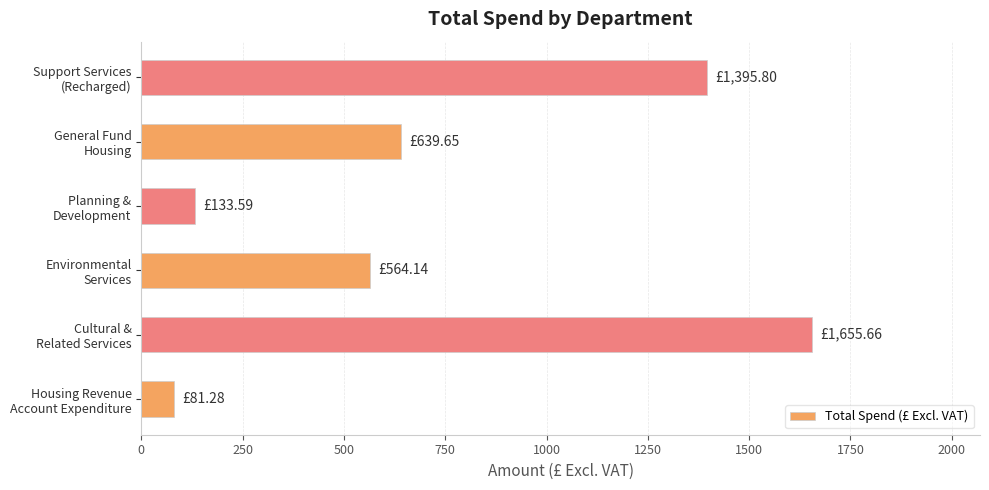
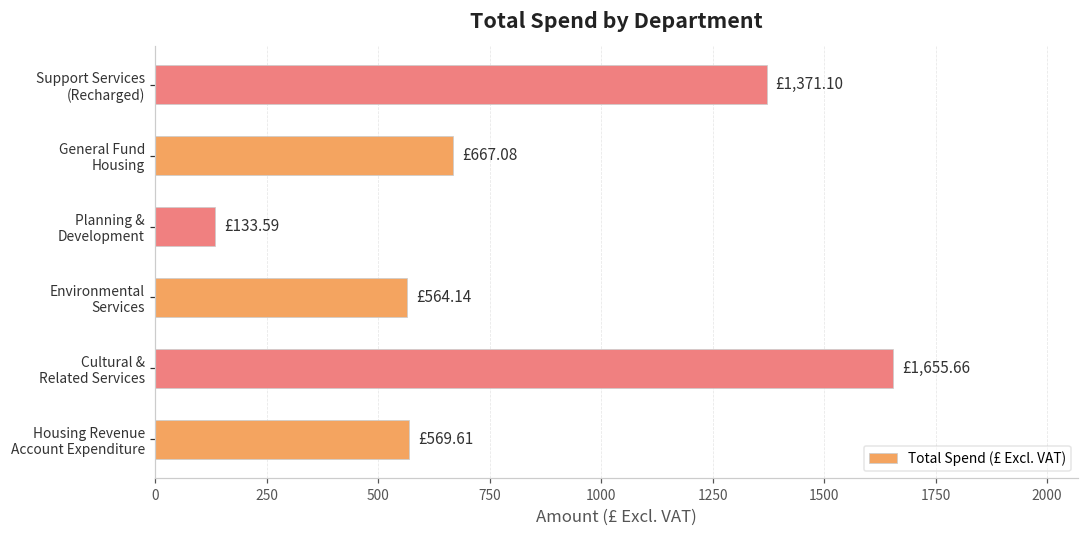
  {
-   "Support Services (Recharged)": "£1,395.80",
-   "General Fund Housing": "£639.65",
+   "Support Services (Recharged)": "£1,371.10",
+   "General Fund Housing": "£667.08",
    "Planning & Development": "£133.59",
    "Environmental Services": "£564.14",
    "Cultural & Related Services": "£1,655.66",
-   "Housing Revenue Account Expenditure": "£81.28"
+   "Housing Revenue Account Expenditure": "£569.61"
  }
